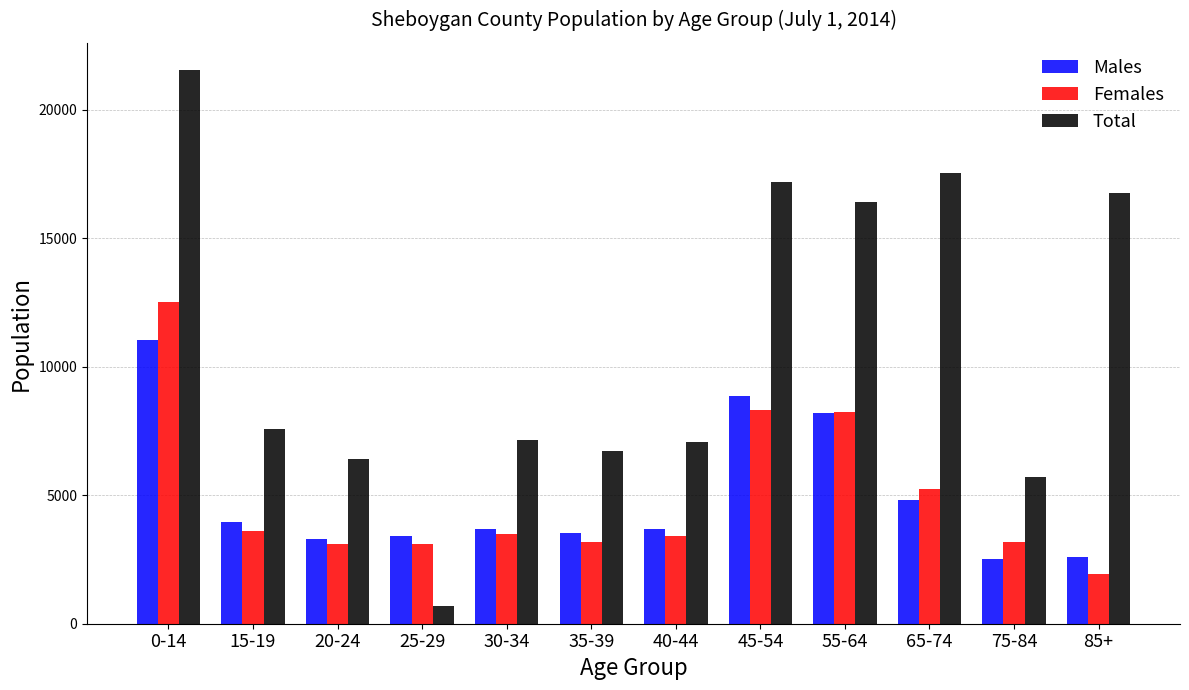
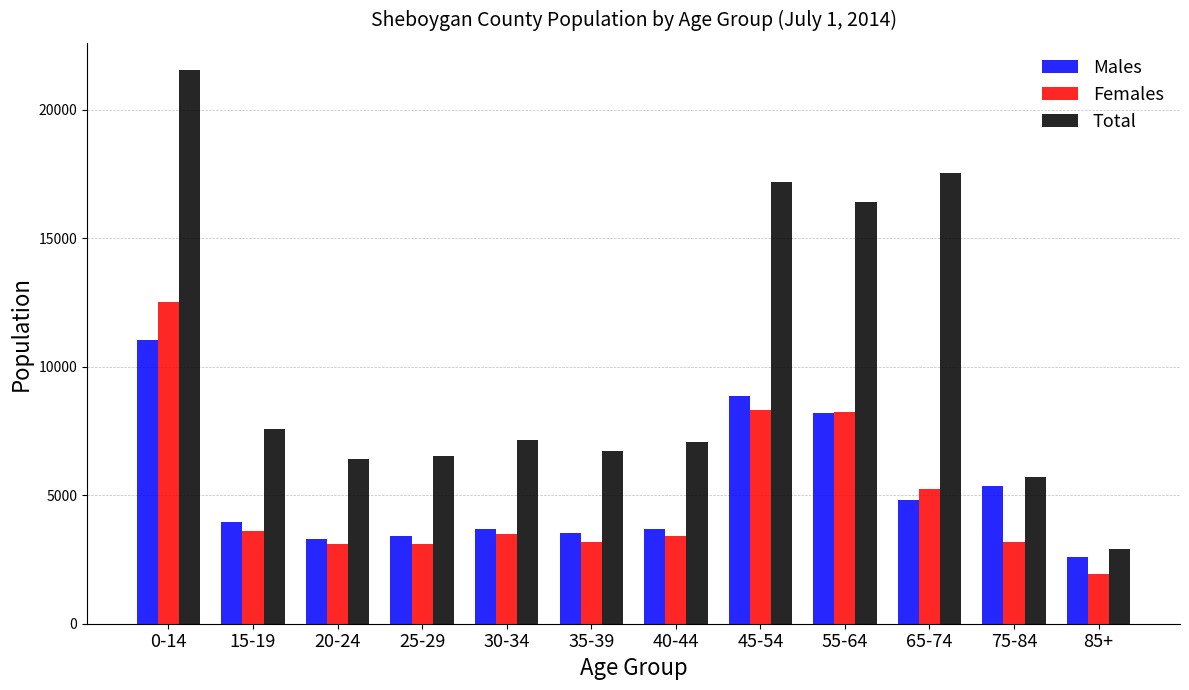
  {
    "Males": {
      "0-14": 11000,
      "15-19": 3900,
      "20-24": 3300,
      "25-29": 3400,
      "30-34": 3700,
      "35-39": 3500,
      "40-44": 3700,
      "45-54": 8900,
      "55-64": 8200,
      "65-74": 4800,
-     "75-84": 2500,
+     "75-84": 5400,
      "85+": 2600
    },
    "Females": {
      "0-14": 12500,
      "15-19": 3600,
      "20-24": 3100,
      "25-29": 3100,
      "30-34": 3500,
      "35-39": 3200,
      "40-44": 3400,
      "45-54": 8300,
      "55-64": 8200,
      "65-74": 5200,
      "75-84": 3200,
      "85+": 1900
    },
    "Total": {
      "0-14": 21500,
      "15-19": 7600,
      "20-24": 6400,
-     "25-29": 700,
+     "25-29": 6500,
      "30-34": 7200,
      "35-39": 6700,
      "40-44": 7100,
      "45-54": 17200,
      "55-64": 16400,
      "65-74": 17500,
      "75-84": 5700,
-     "85+": 16800
+     "85+": 2900
    }
  }
